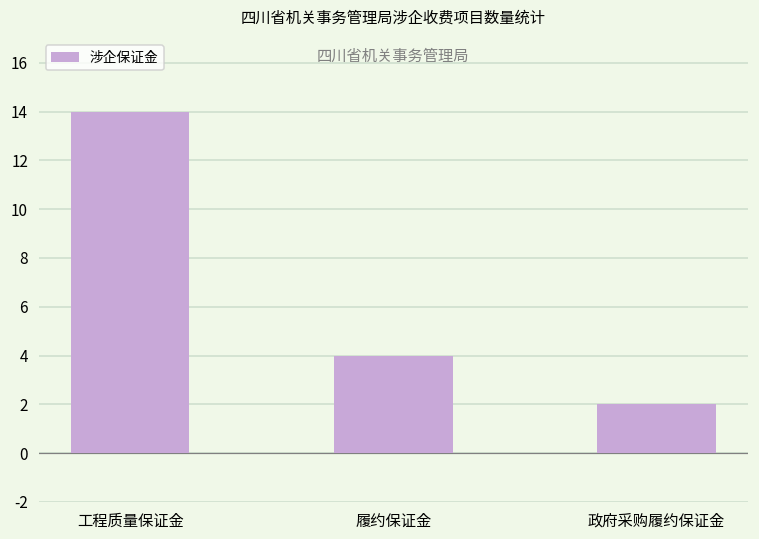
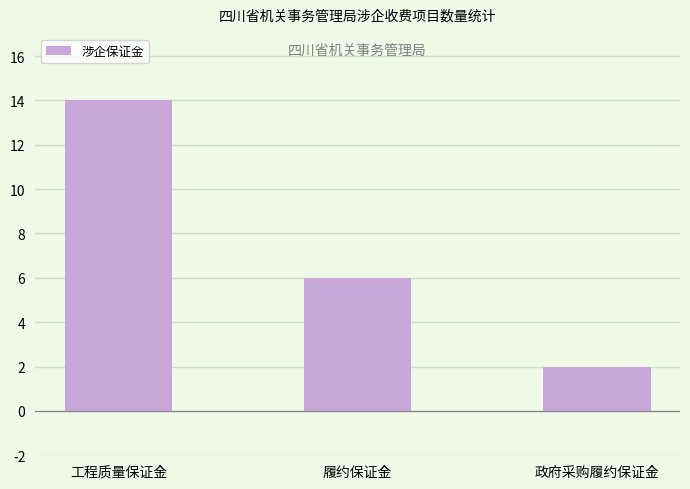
  {
    "工程质量保证金": 14,
-   "履约保证金": 4,
+   "履约保证金": 6,
    "政府采购履约保证金": 2
  }
